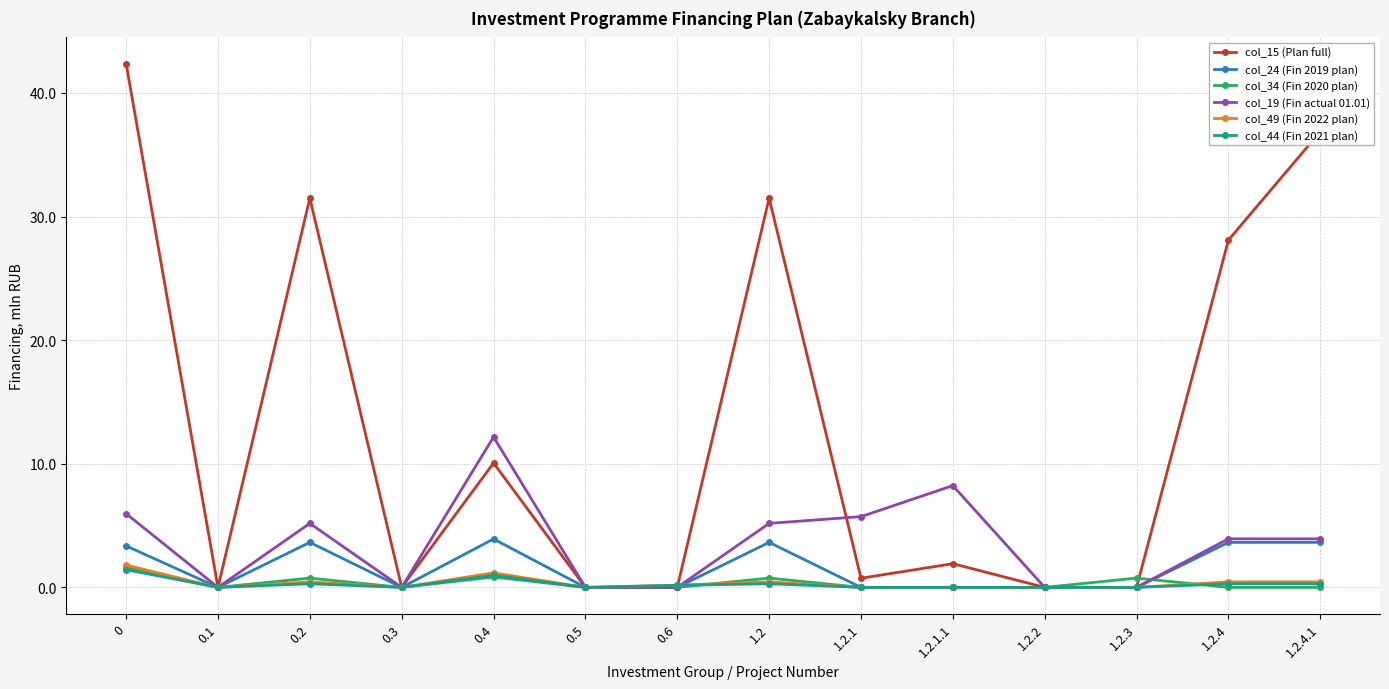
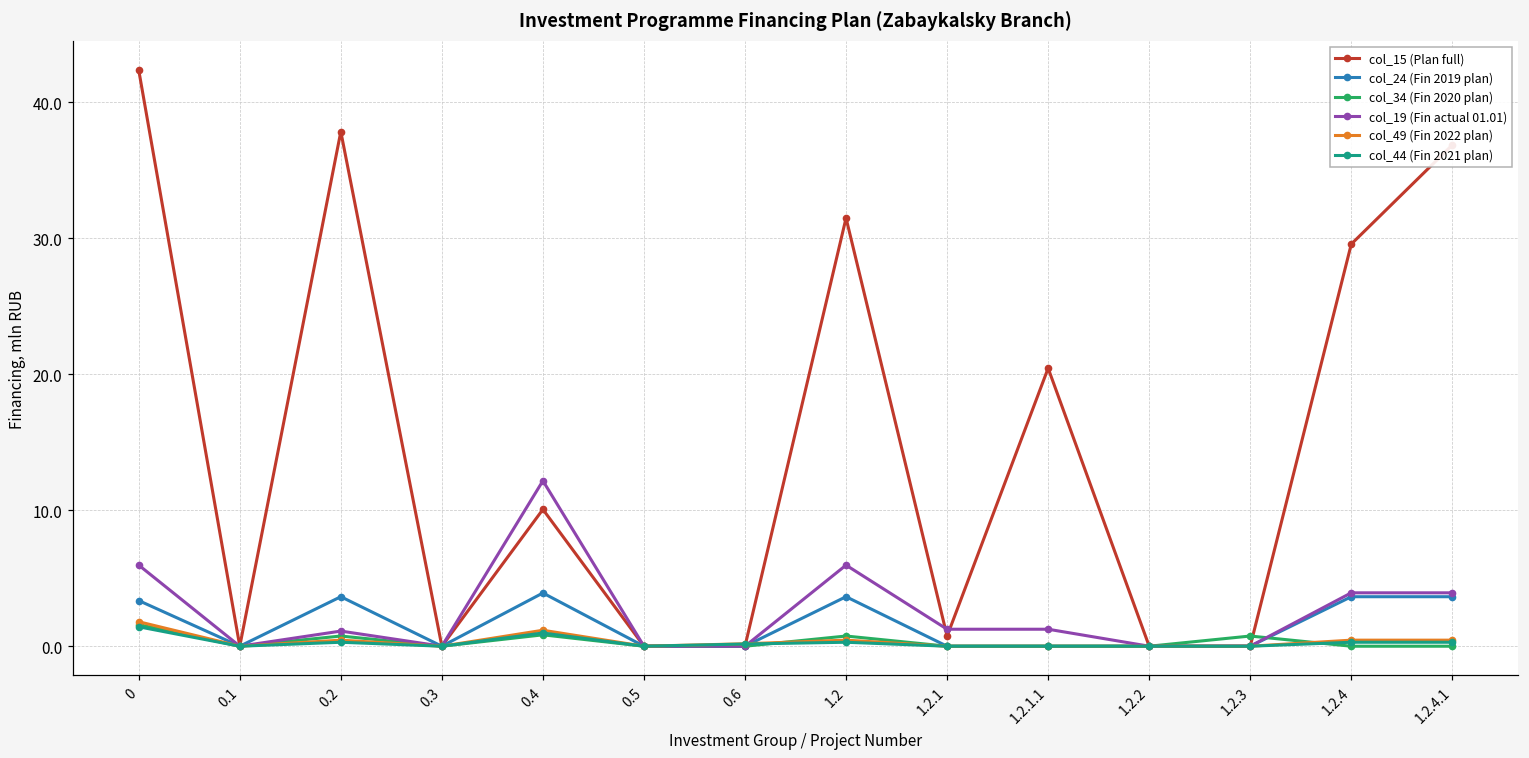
  {
    "col_15 (Plan full)": {
      "0": 42.4,
-     "0.2": 31.5,
+     "0.2": 37.9,
      "0.4": 10.1,
      "1.2": 31.5,
      "1.2.1": 0.7,
-     "1.2.1.1": 1.9,
-     "1.2.4": 28.1
+     "1.2.1.1": 20.4,
+     "1.2.4": 29.6
    },
    "col_24 (Fin 2019 plan)": {
      "0": 3.4,
      "0.2": 3.6,
      "0.4": 3.9,
      "1.2": 3.6,
      "1.2.4": 3.6,
      "1.2.4.1": 3.6
    },
    "col_19 (Fin actual 01.01)": {
      "0": 6.0,
-     "0.2": 5.2,
+     "0.2": 1.1,
      "0.4": 12.2,
-     "1.2": 5.2,
-     "1.2.1": 5.7,
-     "1.2.1.1": 8.2,
+     "1.2": 6.0,
+     "1.2.1": 1.2,
+     "1.2.1.1": 1.2,
      "1.2.4": 3.9,
      "1.2.4.1": 3.9
    },
    "col_49 (Fin 2022 plan)": {
      "0": 1.8
    }
  }
